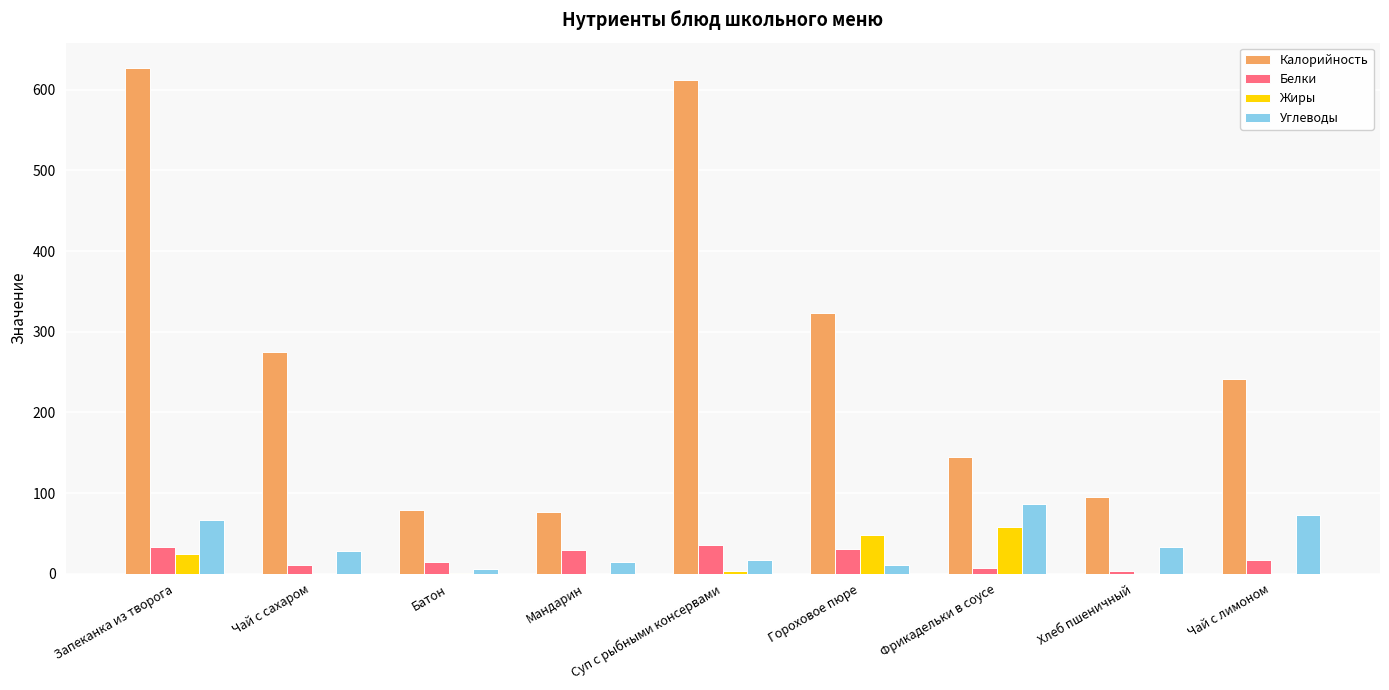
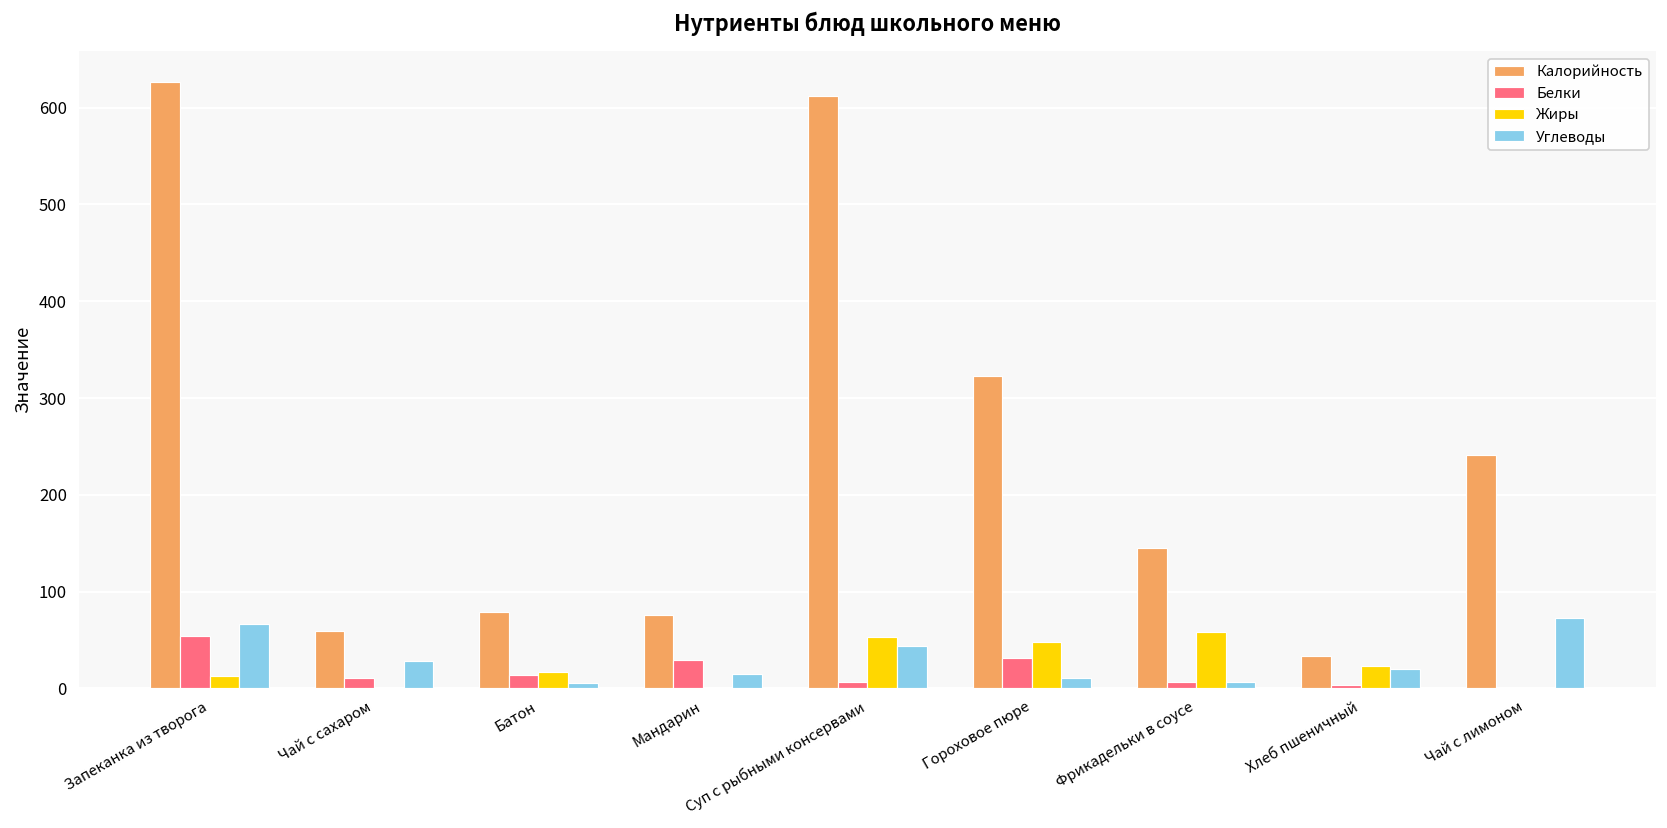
  {
    "Калорийность": {
      "Запеканка из творога": 630,
-     "Чай с сахаром": 270,
+     "Чай с сахаром": 60,
      "Батон": 80,
      "Мандарин": 80,
      "Суп с рыбными консервами": 610,
      "Гороховое пюре": 320,
      "Фрикадельки в соусе": 150,
-     "Хлеб пшеничный": 90,
+     "Хлеб пшеничный": 30,
      "Чай с лимоном": 240
    },
    "Белки": {
-     "Запеканка из творога": 30,
+     "Запеканка из творога": 50,
      "Чай с сахаром": 10,
      "Батон": 10,
      "Мандарин": 30,
-     "Суп с рыбными консервами": 40,
+     "Суп с рыбными консервами": 10,
      "Гороховое пюре": 30,
      "Фрикадельки в соусе": 10,
      "Хлеб пшеничный": 0,
-     "Чай с лимоном": 20
+     "Чай с лимоном": 0
    },
    "Жиры": {
-     "Запеканка из творога": 20,
+     "Запеканка из творога": 10,
      "Чай с сахаром": 0,
-     "Батон": 0,
+     "Батон": 20,
      "Мандарин": 0,
-     "Суп с рыбными консервами": 0,
+     "Суп с рыбными консервами": 50,
      "Гороховое пюре": 50,
      "Фрикадельки в соусе": 60,
-     "Хлеб пшеничный": 0,
+     "Хлеб пшеничный": 20,
      "Чай с лимоном": 0
    },
    "Углеводы": {
      "Запеканка из творога": 70,
      "Чай с сахаром": 30,
      "Батон": 10,
      "Мандарин": 20,
-     "Суп с рыбными консервами": 20,
+     "Суп с рыбными консервами": 40,
      "Гороховое пюре": 10,
-     "Фрикадельки в соусе": 90,
-     "Хлеб пшеничный": 30,
+     "Фрикадельки в соусе": 10,
+     "Хлеб пшеничный": 20,
      "Чай с лимоном": 70
    }
  }
